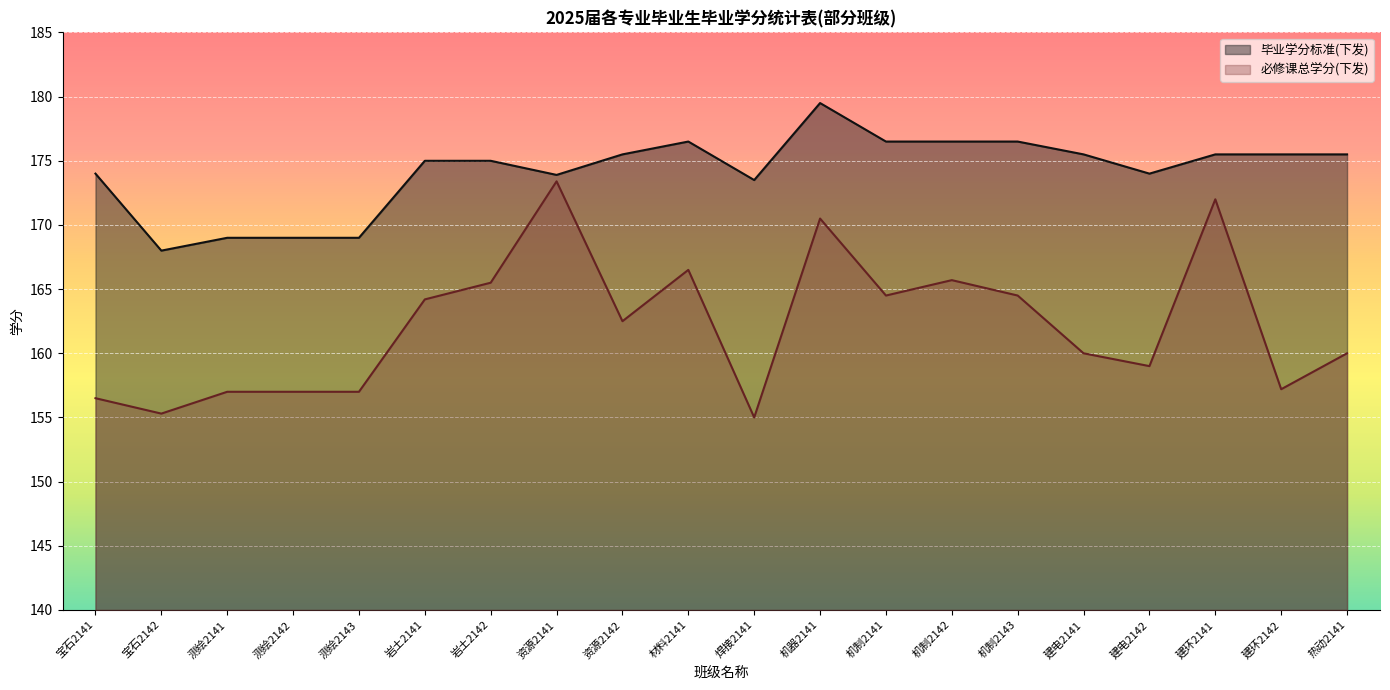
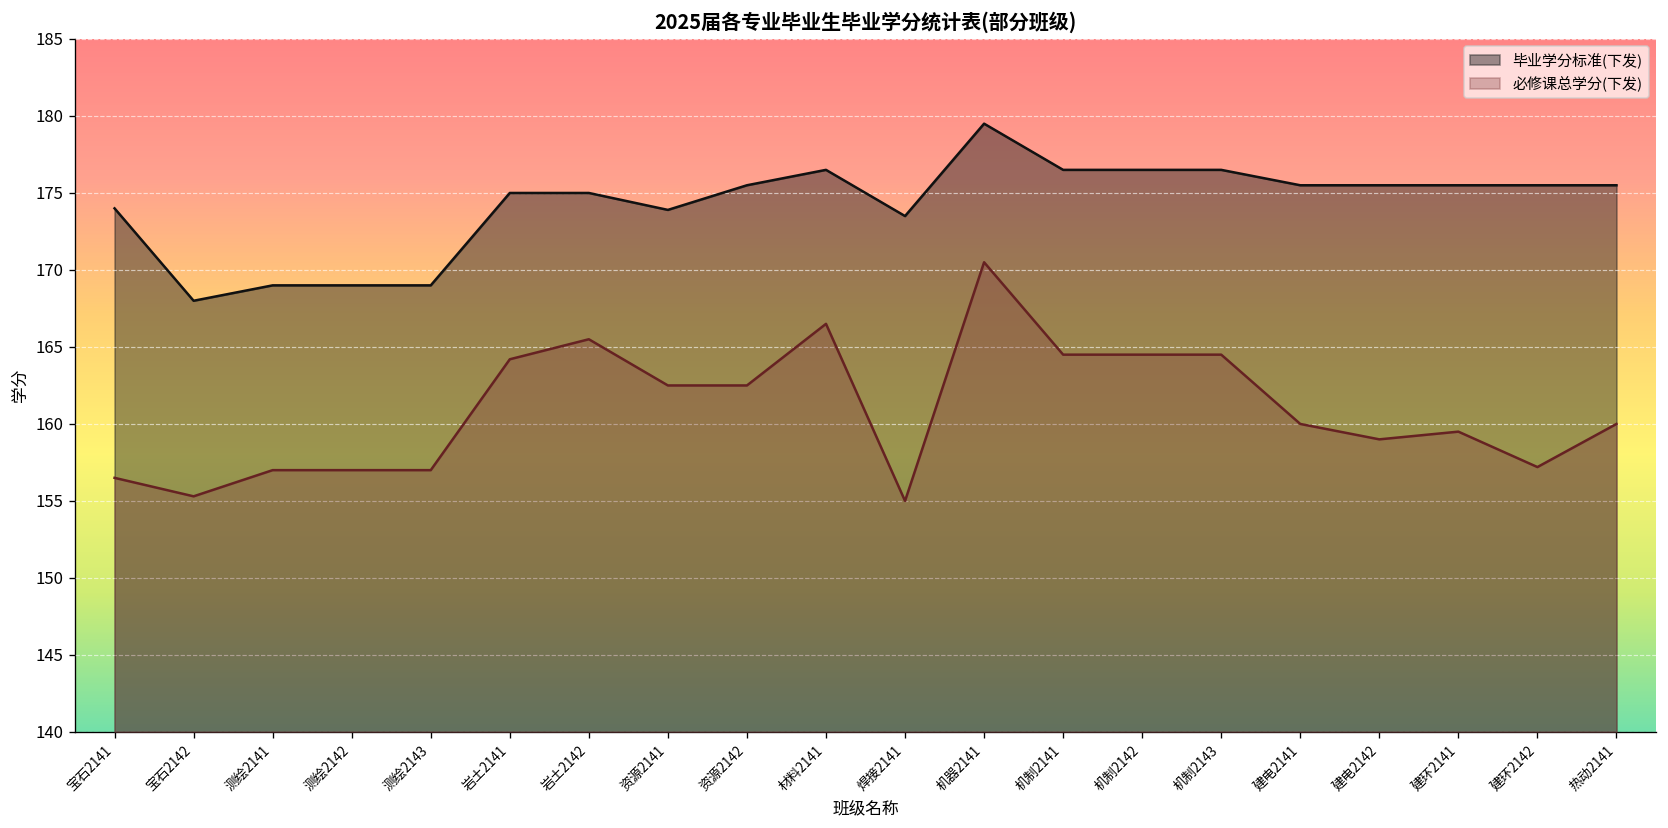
  {
    "毕业学分标准(下发)": {
      "宝石2141": 174.0,
      "宝石2142": 168.0,
      "测绘2141": 169.0,
      "测绘2142": 169.0,
      "测绘2143": 169.0,
      "岩土2141": 175.0,
      "岩土2142": 175.0,
      "资源2141": 173.9,
      "资源2142": 175.5,
      "材料2141": 176.5,
      "焊接2141": 173.5,
      "机器2141": 179.5,
      "机制2141": 176.5,
      "机制2142": 176.5,
      "机制2143": 176.5,
      "建电2141": 175.5,
-     "建电2142": 174.0,
+     "建电2142": 175.5,
      "建环2141": 175.5,
      "建环2142": 175.5,
      "热动2141": 175.5
    },
    "必修课总学分(下发)": {
      "宝石2141": 156.5,
      "宝石2142": 155.3,
      "测绘2141": 157.0,
      "测绘2142": 157.0,
      "测绘2143": 157.0,
      "岩土2141": 164.2,
      "岩土2142": 165.5,
-     "资源2141": 173.4,
+     "资源2141": 162.5,
      "资源2142": 162.5,
      "材料2141": 166.5,
      "焊接2141": 155.0,
      "机器2141": 170.5,
      "机制2141": 164.5,
-     "机制2142": 165.7,
+     "机制2142": 164.5,
      "机制2143": 164.5,
      "建电2141": 160.0,
      "建电2142": 159.0,
-     "建环2141": 172.0,
+     "建环2141": 159.5,
      "建环2142": 157.2,
      "热动2141": 160.0
    }
  }
